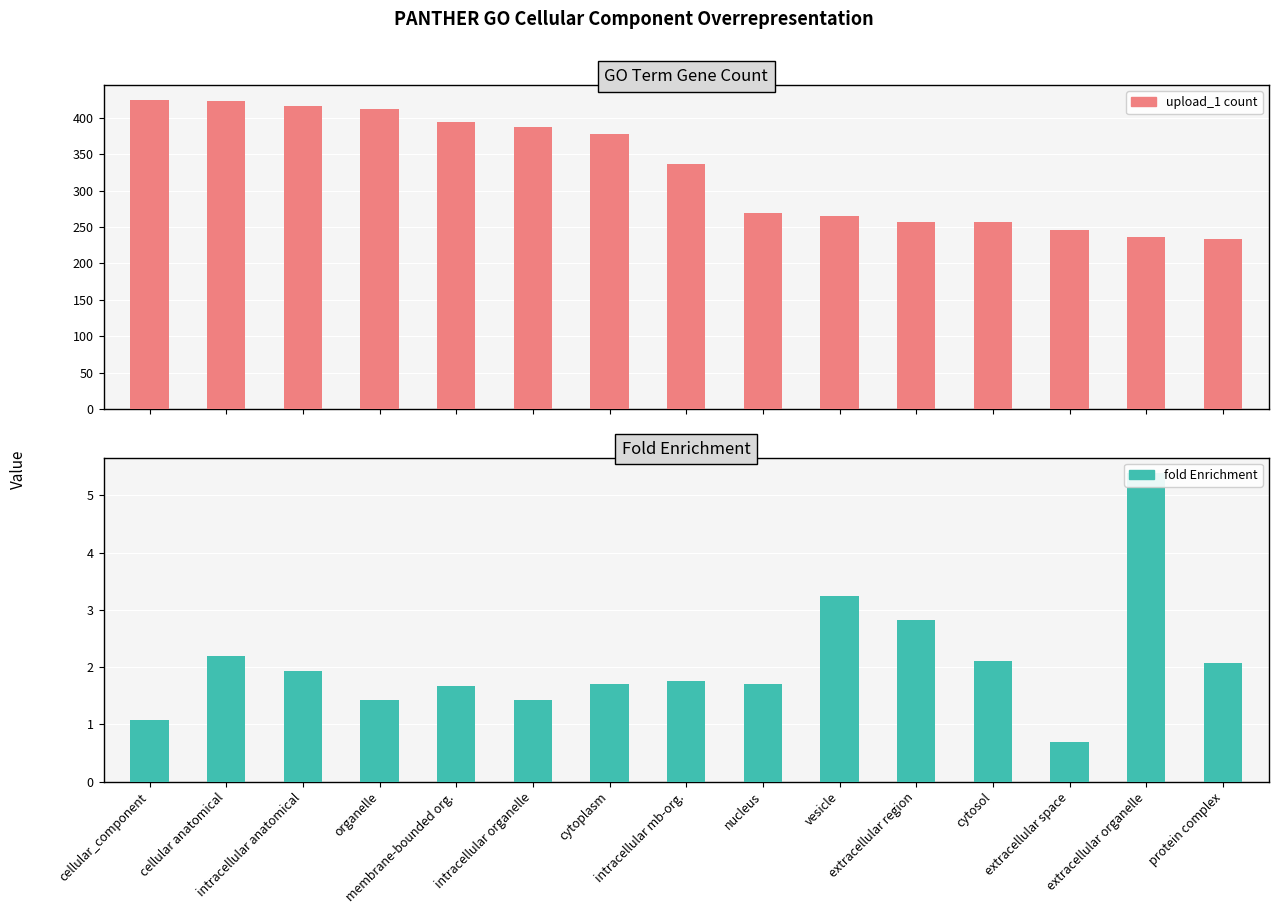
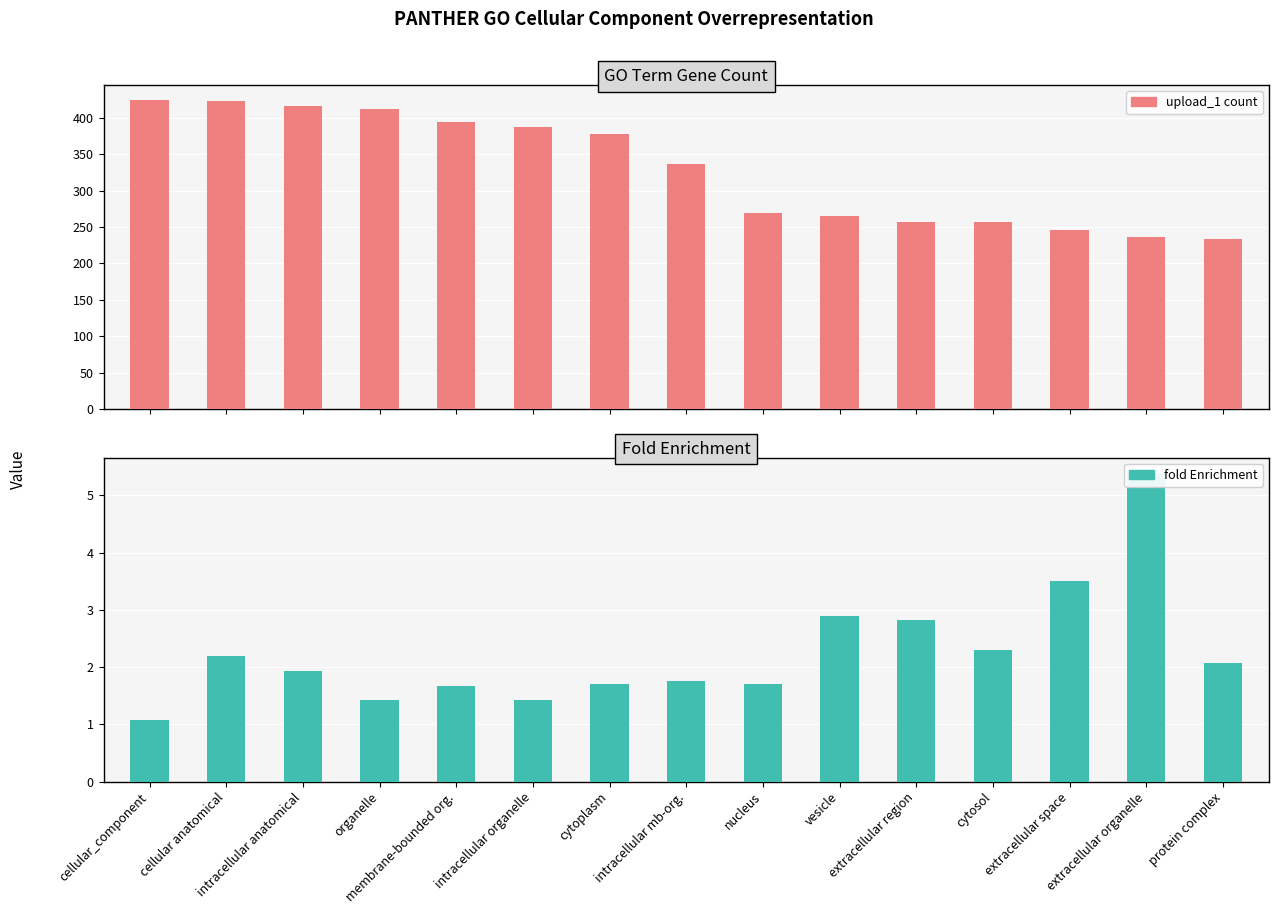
  {
    "Fold Enrichment": {
      "cellular_component": 1.1,
      "cellular anatomical": 2.2,
      "intracellular anatomical": 1.9,
      "organelle": 1.4,
      "membrane-bounded org.": 1.7,
      "intracellular organelle": 1.4,
      "cytoplasm": 1.7,
      "intracellular mb-org.": 1.8,
      "nucleus": 1.7,
-     "vesicle": 3.3,
+     "vesicle": 2.9,
      "extracellular region": 2.8,
-     "cytosol": 2.1,
-     "extracellular space": 0.7,
+     "cytosol": 2.3,
+     "extracellular space": 3.5,
      "protein complex": 2.1
    }
  }
